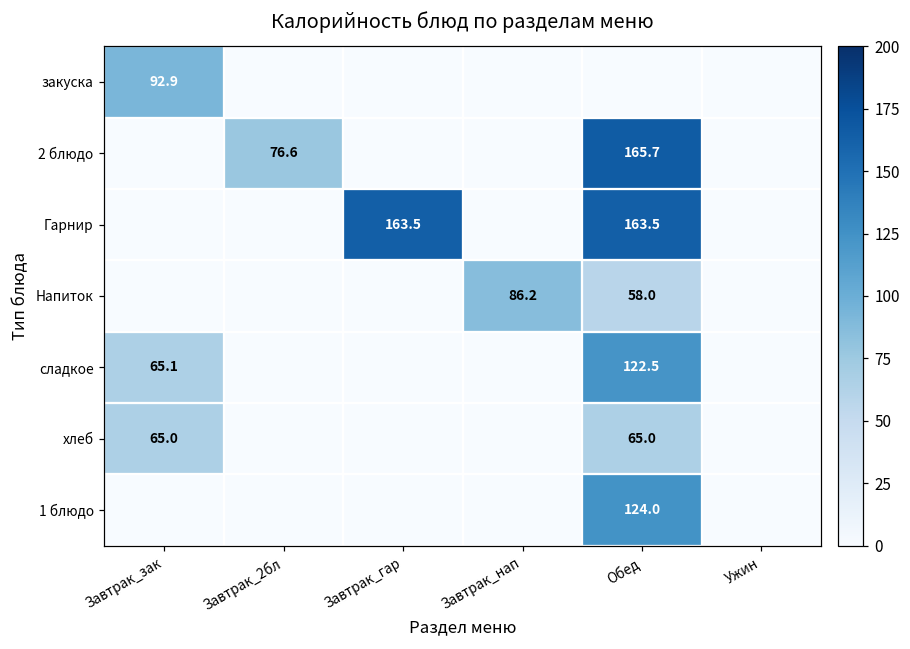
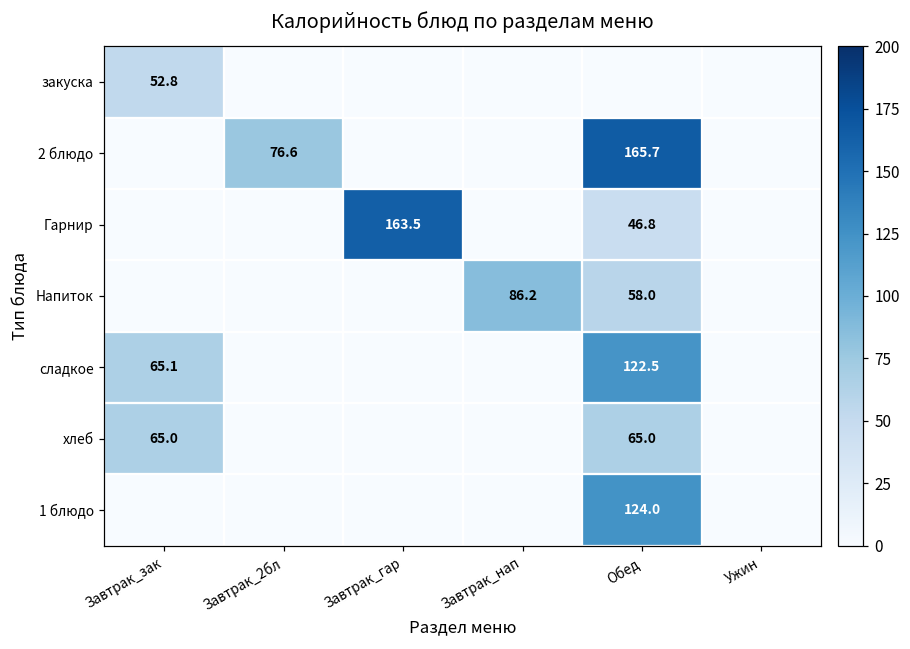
  {
    "закуска": {
-     "Завтрак_зак": 92.9
+     "Завтрак_зак": 52.8
    },
    "2 блюдо": {
      "Завтрак_2бл": 76.6,
      "Обед": 165.7
    },
    "Гарнир": {
      "Завтрак_гар": 163.5,
-     "Обед": 163.5
+     "Обед": 46.8
    },
    "Напиток": {
      "Завтрак_нап": 86.2,
      "Обед": 58.0
    },
    "сладкое": {
      "Завтрак_зак": 65.1,
      "Обед": 122.5
    },
    "хлеб": {
      "Завтрак_зак": 65.0,
      "Обед": 65.0
    },
    "1 блюдо": {
      "Обед": 124.0
    }
  }
